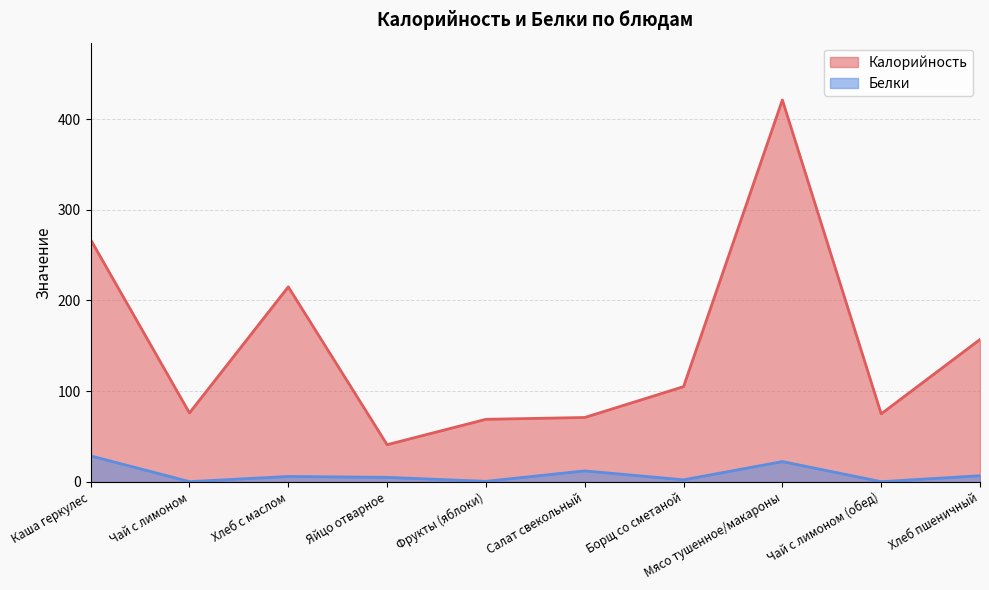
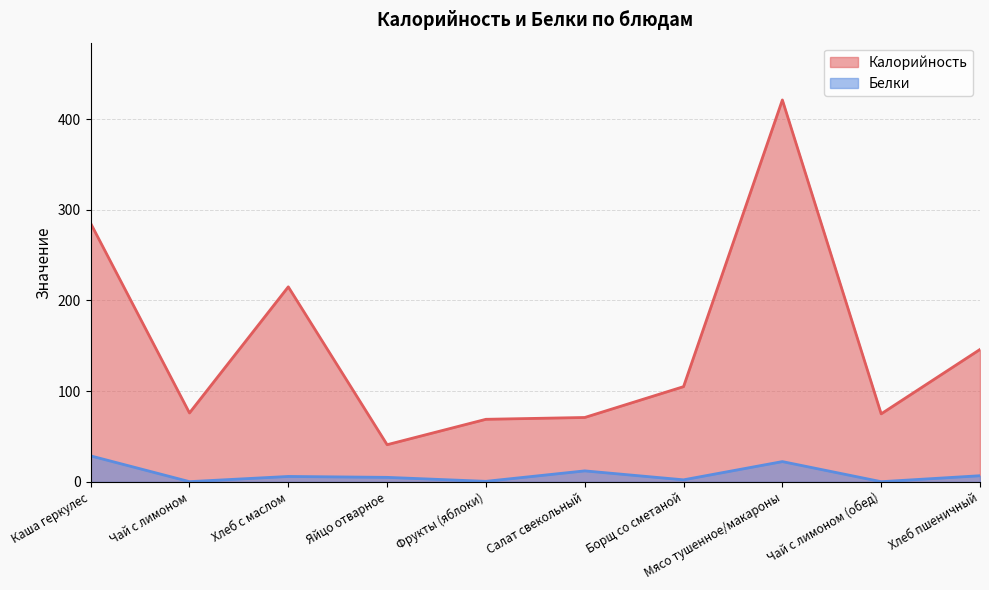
  {
    "Калорийность": {
-     "Каша геркулес": 270,
+     "Каша геркулес": 290,
      "Чай с лимоном": 80,
      "Хлеб с маслом": 220,
      "Яйцо отварное": 40,
      "Фрукты (яблоки)": 70,
      "Салат свекольный": 70,
      "Борщ со сметаной": 110,
      "Мясо тушенное/макароны": 420,
      "Чай с лимоном (обед)": 80,
-     "Хлеб пшеничный": 160
+     "Хлеб пшеничный": 150
    },
    "Белки": {
      "Каша геркулес": 30,
      "Чай с лимоном": 0,
      "Хлеб с маслом": 10,
      "Яйцо отварное": 10,
      "Фрукты (яблоки)": 0,
      "Салат свекольный": 10,
      "Борщ со сметаной": 0,
      "Мясо тушенное/макароны": 20,
      "Чай с лимоном (обед)": 0,
      "Хлеб пшеничный": 10
    }
  }
